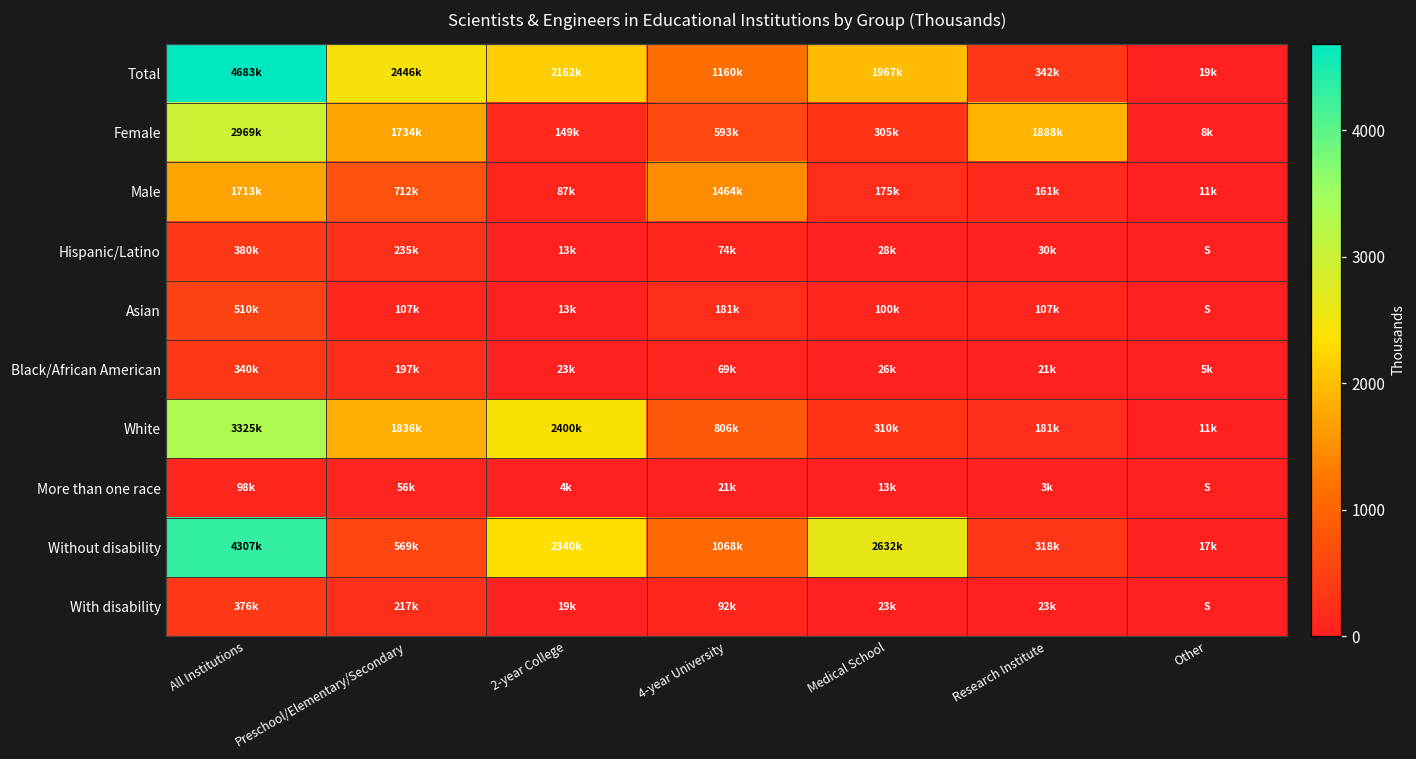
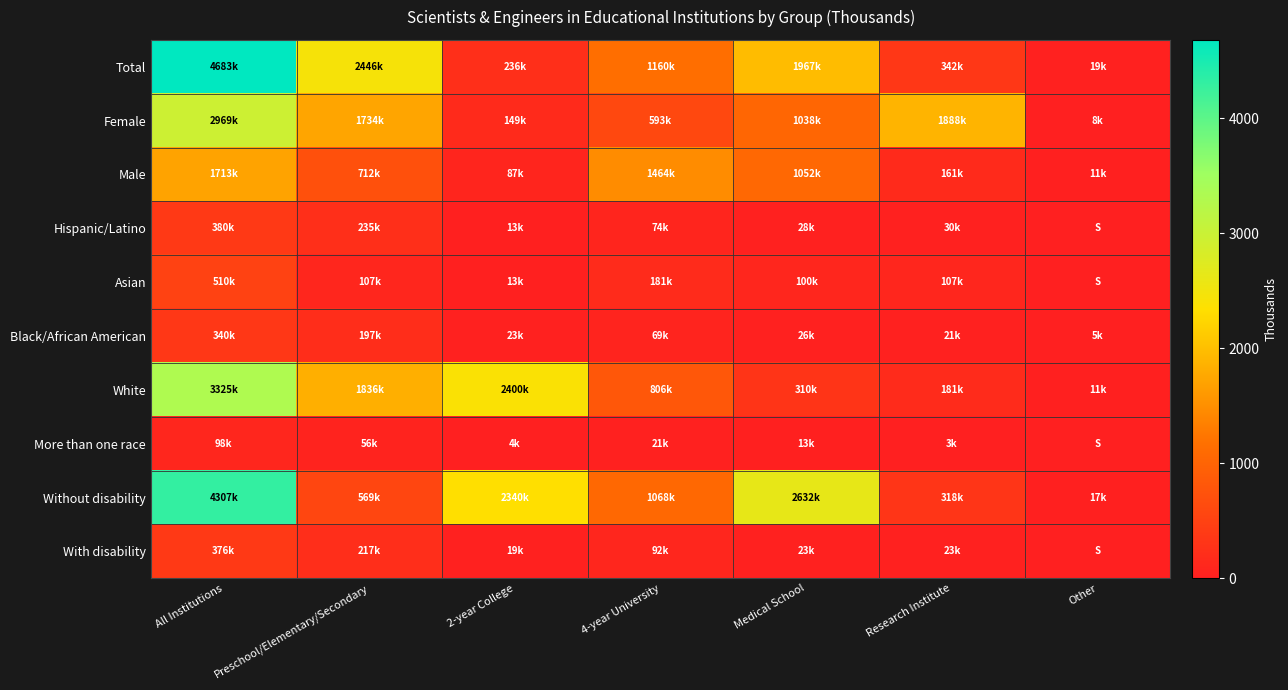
  {
    "Total": {
      "All Institutions": "4683k",
      "Preschool/Elementary/Secondary": "2446k",
-     "2-year College": "2162k",
+     "2-year College": "236k",
      "4-year University": "1160k",
      "Medical School": "1967k",
      "Research Institute": "342k",
      "Other": "19k"
    },
    "Female": {
      "All Institutions": "2969k",
      "Preschool/Elementary/Secondary": "1734k",
      "2-year College": "149k",
      "4-year University": "593k",
-     "Medical School": "305k",
+     "Medical School": "1038k",
      "Research Institute": "1888k",
      "Other": "8k"
    },
    "Male": {
      "All Institutions": "1713k",
      "Preschool/Elementary/Secondary": "712k",
      "2-year College": "87k",
      "4-year University": "1464k",
-     "Medical School": "175k",
+     "Medical School": "1052k",
      "Research Institute": "161k",
      "Other": "11k"
    },
    "Hispanic/Latino": {
      "All Institutions": "380k",
      "Preschool/Elementary/Secondary": "235k",
      "2-year College": "13k",
      "4-year University": "74k",
      "Medical School": "28k",
      "Research Institute": "30k"
    },
    "Asian": {
      "All Institutions": "510k",
      "Preschool/Elementary/Secondary": "107k",
      "2-year College": "13k",
      "4-year University": "181k",
      "Medical School": "100k",
      "Research Institute": "107k"
    },
    "Black/African American": {
      "All Institutions": "340k",
      "Preschool/Elementary/Secondary": "197k",
      "2-year College": "23k",
      "4-year University": "69k",
      "Medical School": "26k",
      "Research Institute": "21k",
      "Other": "5k"
    },
    "White": {
      "All Institutions": "3325k",
      "Preschool/Elementary/Secondary": "1836k",
      "2-year College": "2400k",
      "4-year University": "806k",
      "Medical School": "310k",
      "Research Institute": "181k",
      "Other": "11k"
    },
    "More than one race": {
      "All Institutions": "98k",
      "Preschool/Elementary/Secondary": "56k",
      "2-year College": "4k",
      "4-year University": "21k",
      "Medical School": "13k",
      "Research Institute": "3k"
    },
    "Without disability": {
      "All Institutions": "4307k",
      "Preschool/Elementary/Secondary": "569k",
      "2-year College": "2340k",
      "4-year University": "1068k",
      "Medical School": "2632k",
      "Research Institute": "318k",
      "Other": "17k"
    },
    "With disability": {
      "All Institutions": "376k",
      "Preschool/Elementary/Secondary": "217k",
      "2-year College": "19k",
      "4-year University": "92k",
      "Medical School": "23k",
      "Research Institute": "23k"
    }
  }
